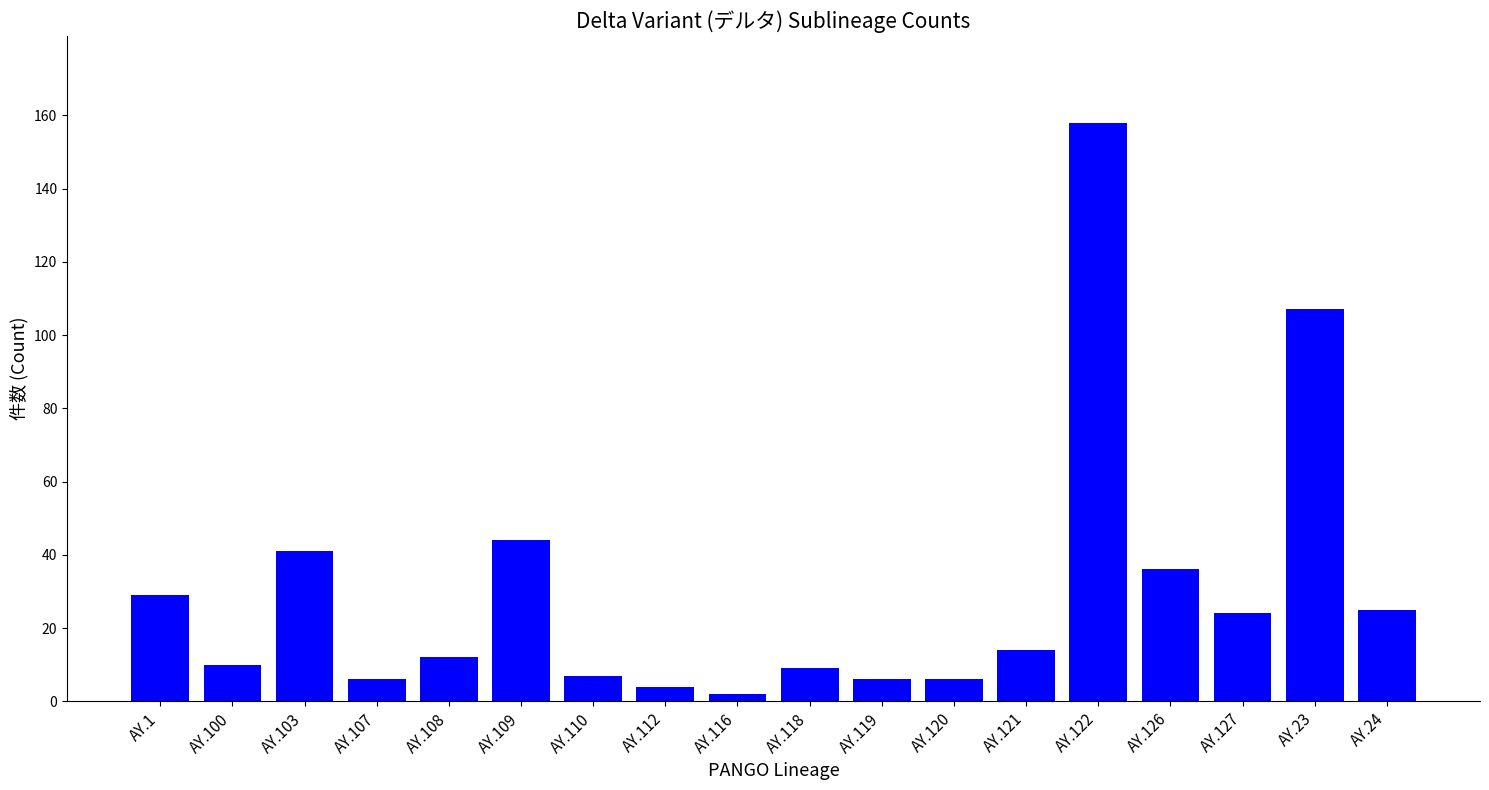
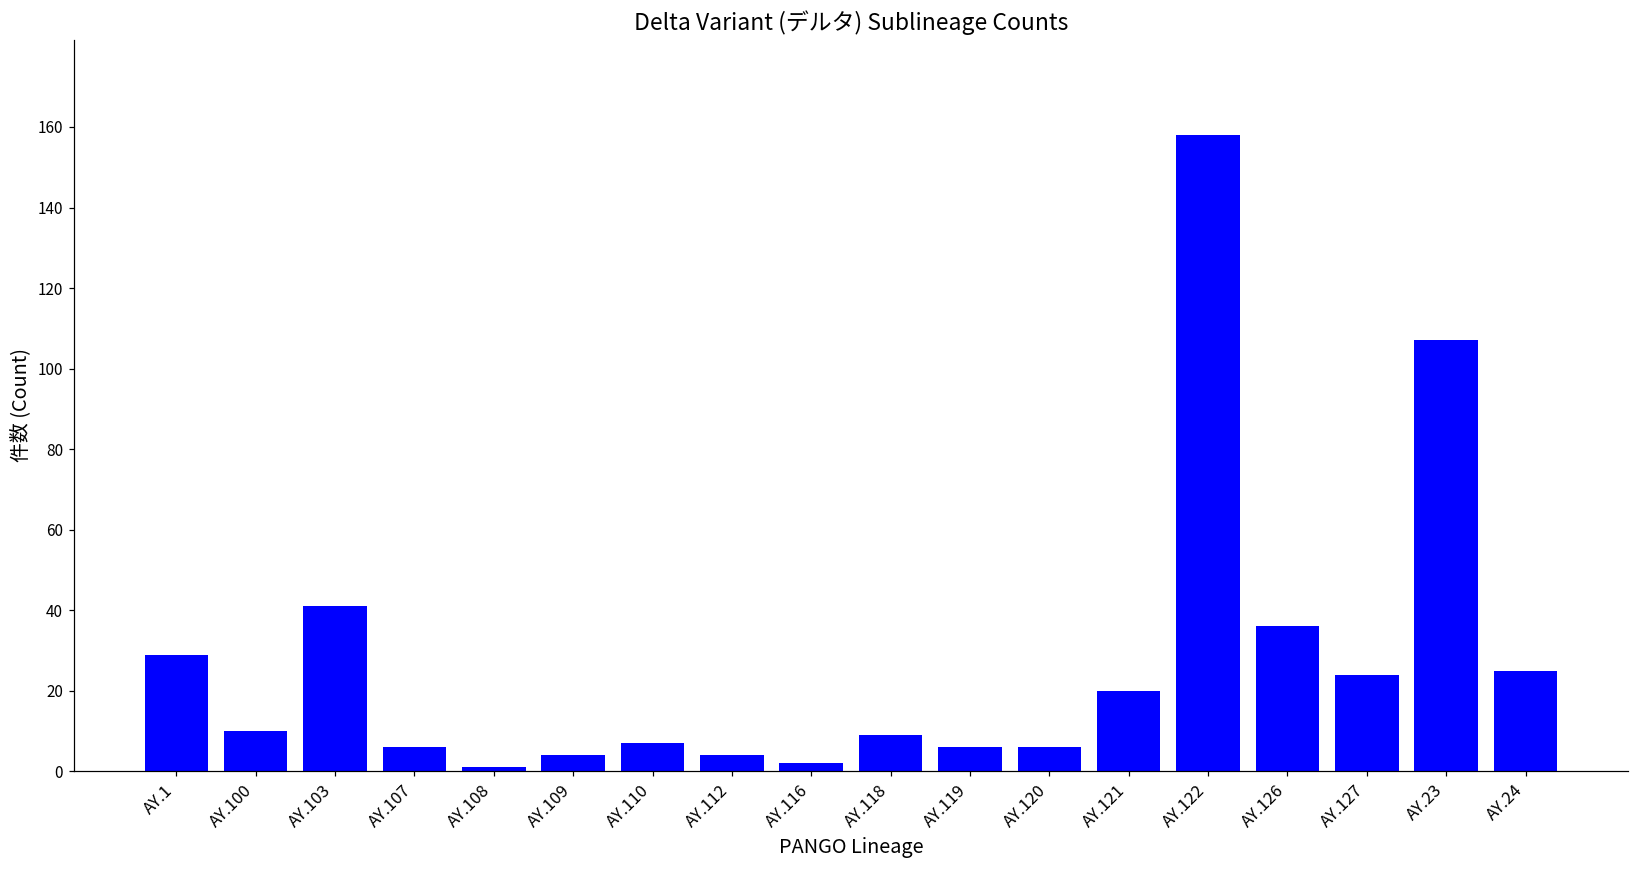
  {
    "AY.1": 29,
    "AY.100": 10,
    "AY.103": 41,
    "AY.107": 6,
-   "AY.108": 12,
-   "AY.109": 44,
+   "AY.108": 1,
+   "AY.109": 4,
    "AY.110": 7,
    "AY.112": 4,
    "AY.116": 2,
    "AY.118": 9,
    "AY.119": 6,
    "AY.120": 6,
-   "AY.121": 14,
+   "AY.121": 20,
    "AY.122": 158,
    "AY.126": 36,
    "AY.127": 24,
    "AY.23": 107,
    "AY.24": 25
  }
